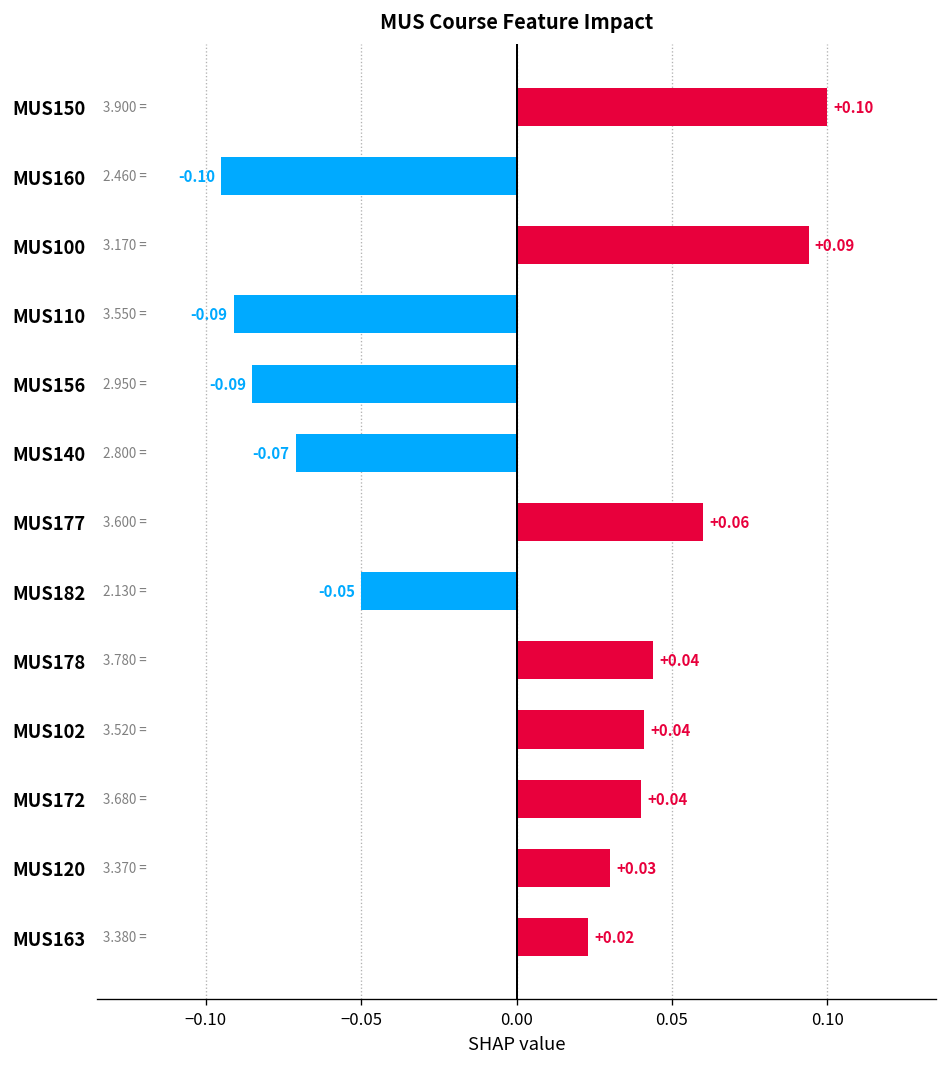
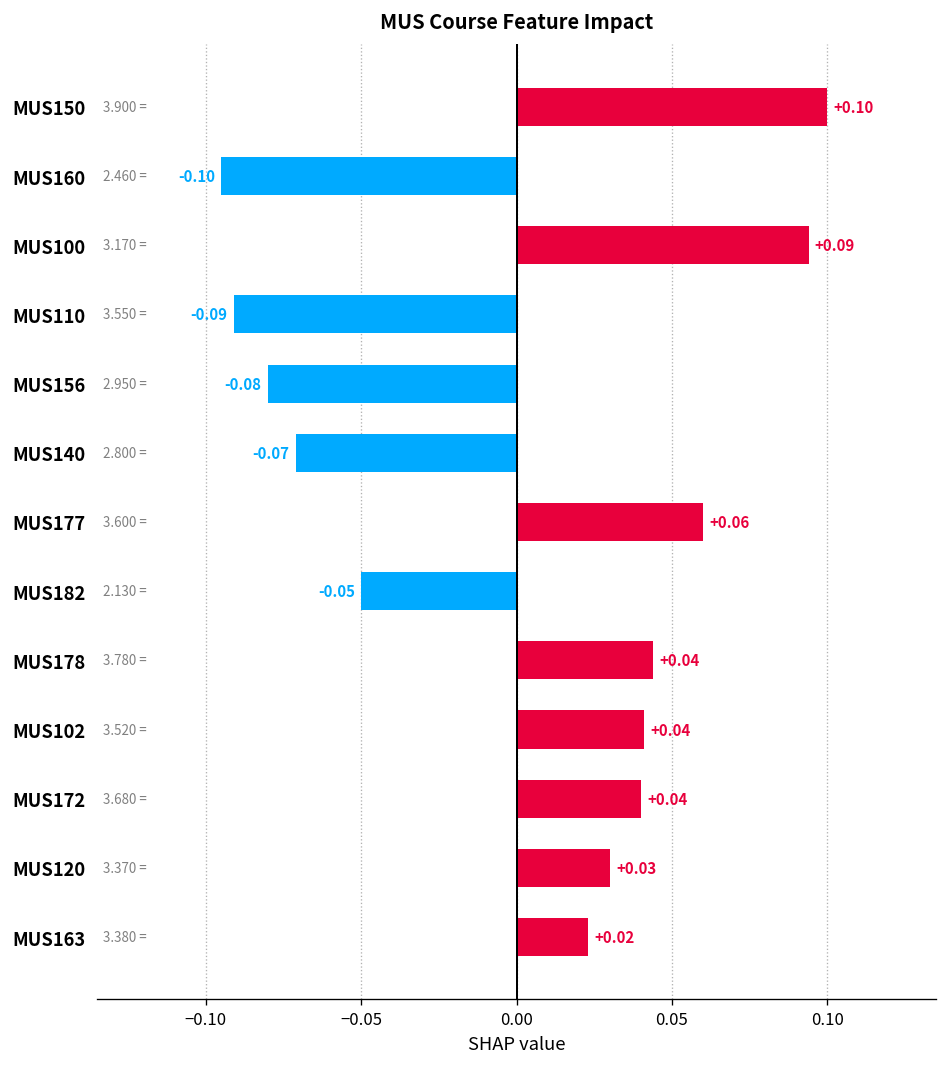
  {
    "MUS150": "+0.10",
    "MUS160": "-0.10",
    "MUS100": "+0.09",
    "MUS110": "-0.09",
-   "MUS156": "-0.09",
+   "MUS156": "-0.08",
    "MUS140": "-0.07",
    "MUS177": "+0.06",
    "MUS182": "-0.05",
    "MUS178": "+0.04",
    "MUS102": "+0.04",
    "MUS172": "+0.04",
    "MUS120": "+0.03",
    "MUS163": "+0.02"
  }
